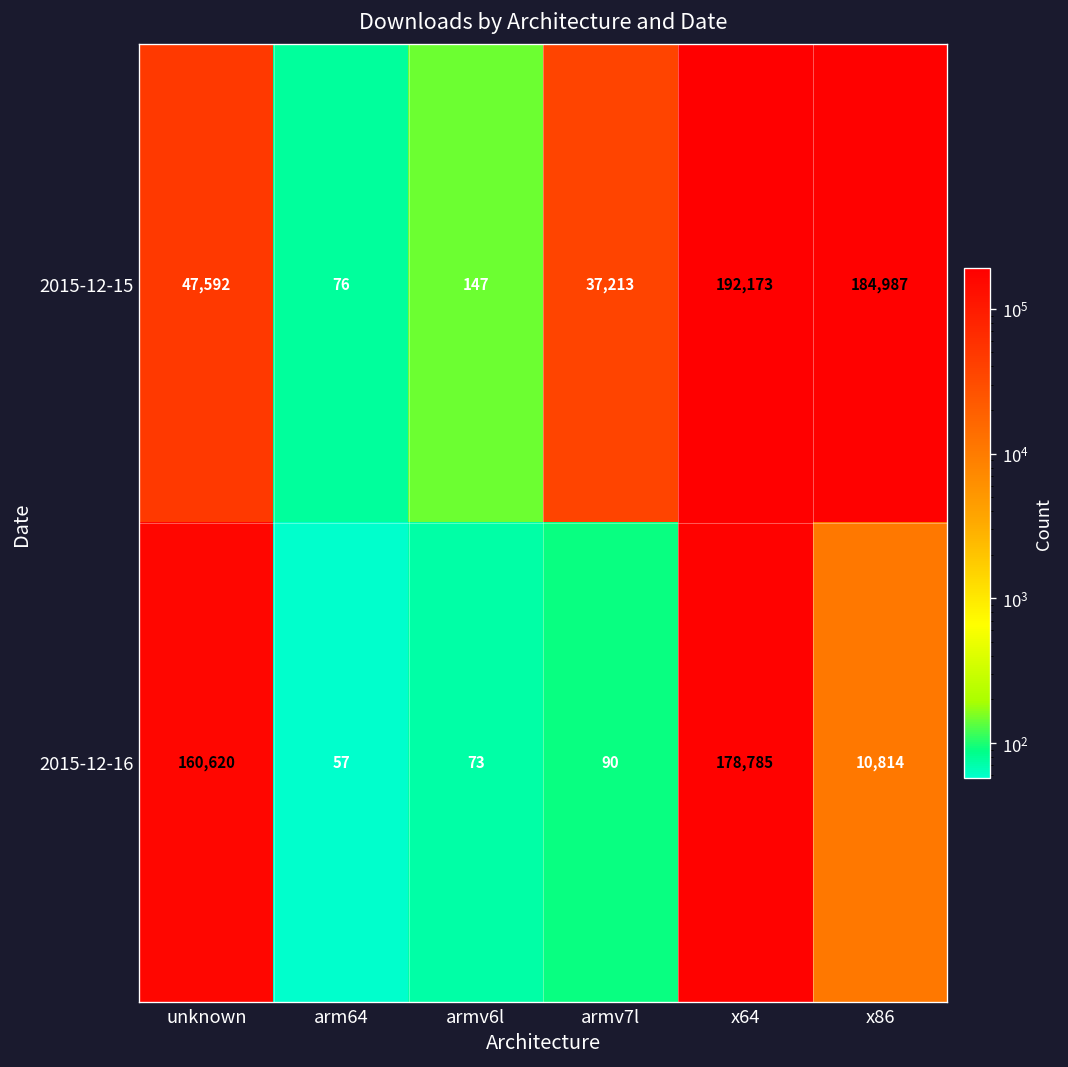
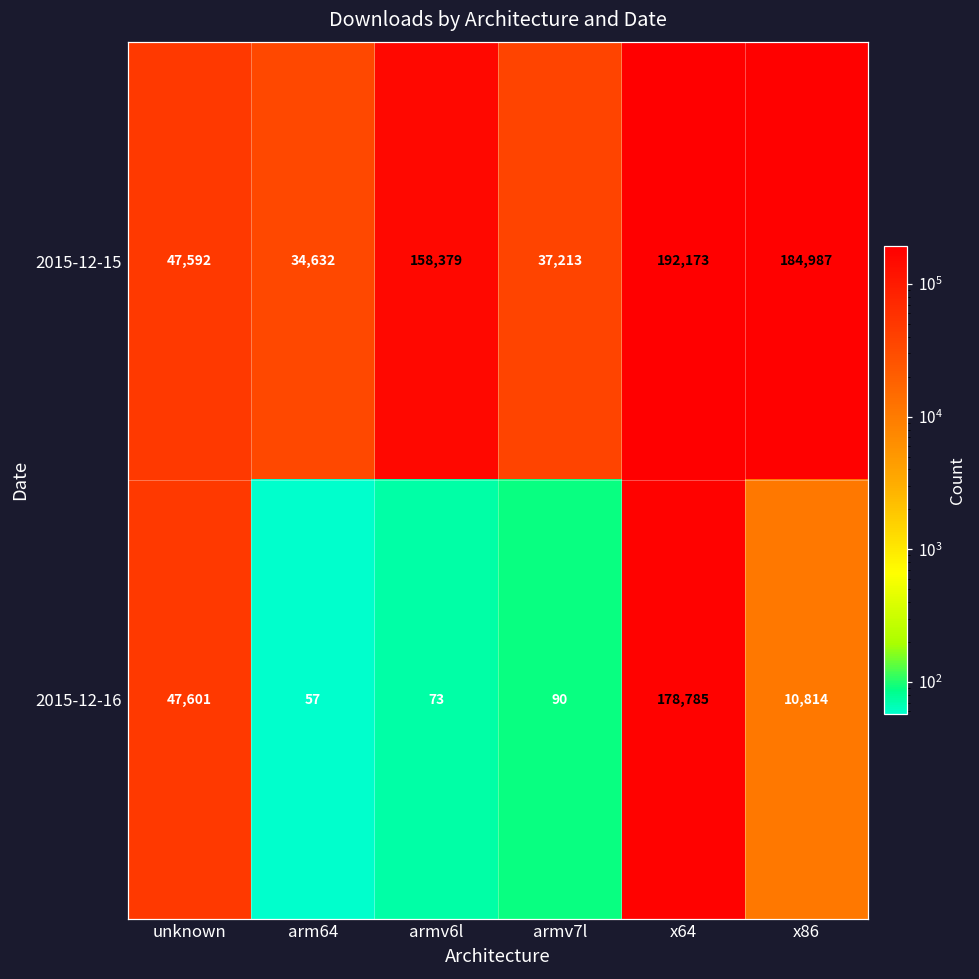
  {
    "2015-12-15": {
      "unknown": "47,592",
-     "arm64": "76",
-     "armv6l": "147",
+     "arm64": "34,632",
+     "armv6l": "158,379",
      "armv7l": "37,213",
      "x64": "192,173",
      "x86": "184,987"
    },
    "2015-12-16": {
-     "unknown": "160,620",
+     "unknown": "47,601",
      "arm64": "57",
      "armv6l": "73",
      "armv7l": "90",
      "x64": "178,785",
      "x86": "10,814"
    }
  }
